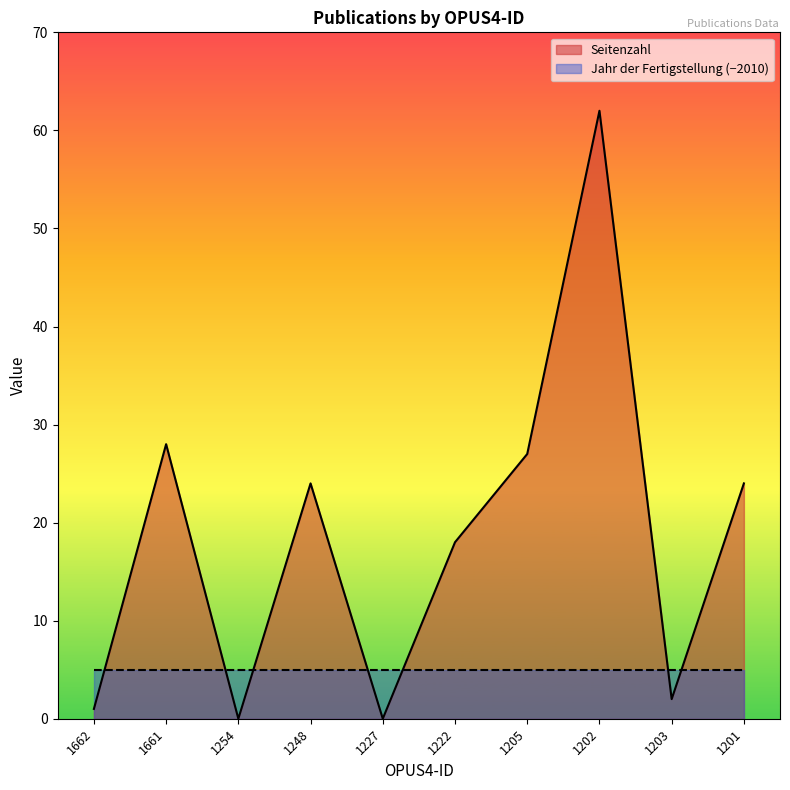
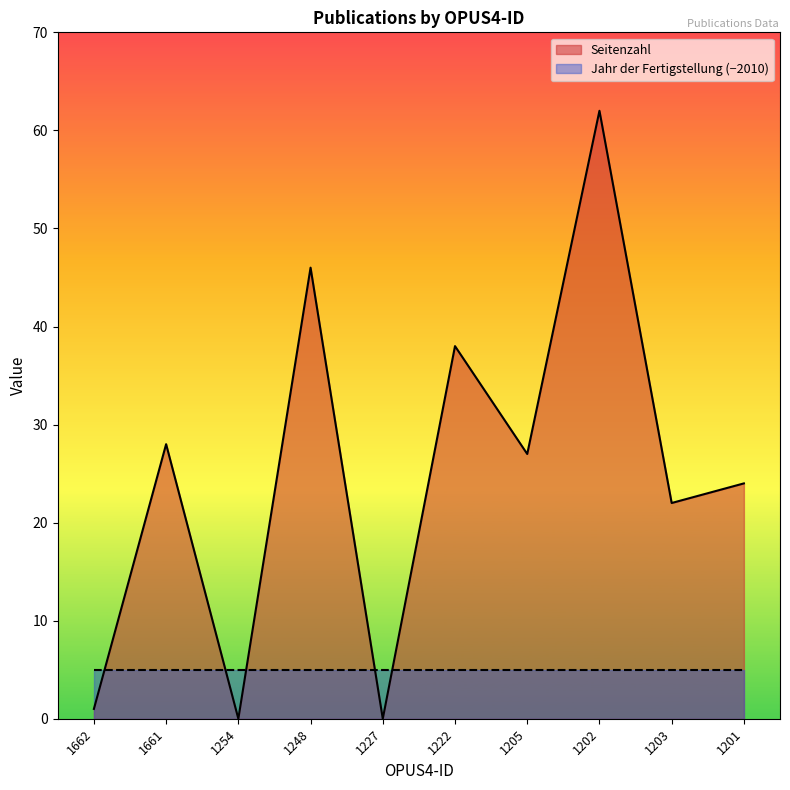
  {
    "Seitenzahl": {
      "1662": 1,
      "1661": 28,
      "1254": 0,
-     "1248": 24,
+     "1248": 46,
      "1227": 0,
-     "1222": 18,
+     "1222": 38,
      "1205": 27,
      "1202": 62,
-     "1203": 2,
+     "1203": 22,
      "1201": 24
    },
    "Jahr der Fertigstellung (−2010)": {
      "1662": 5,
      "1661": 5,
      "1254": 5,
      "1248": 5,
      "1227": 5,
      "1222": 5,
      "1205": 5,
      "1202": 5,
      "1203": 5,
      "1201": 5
    }
  }
